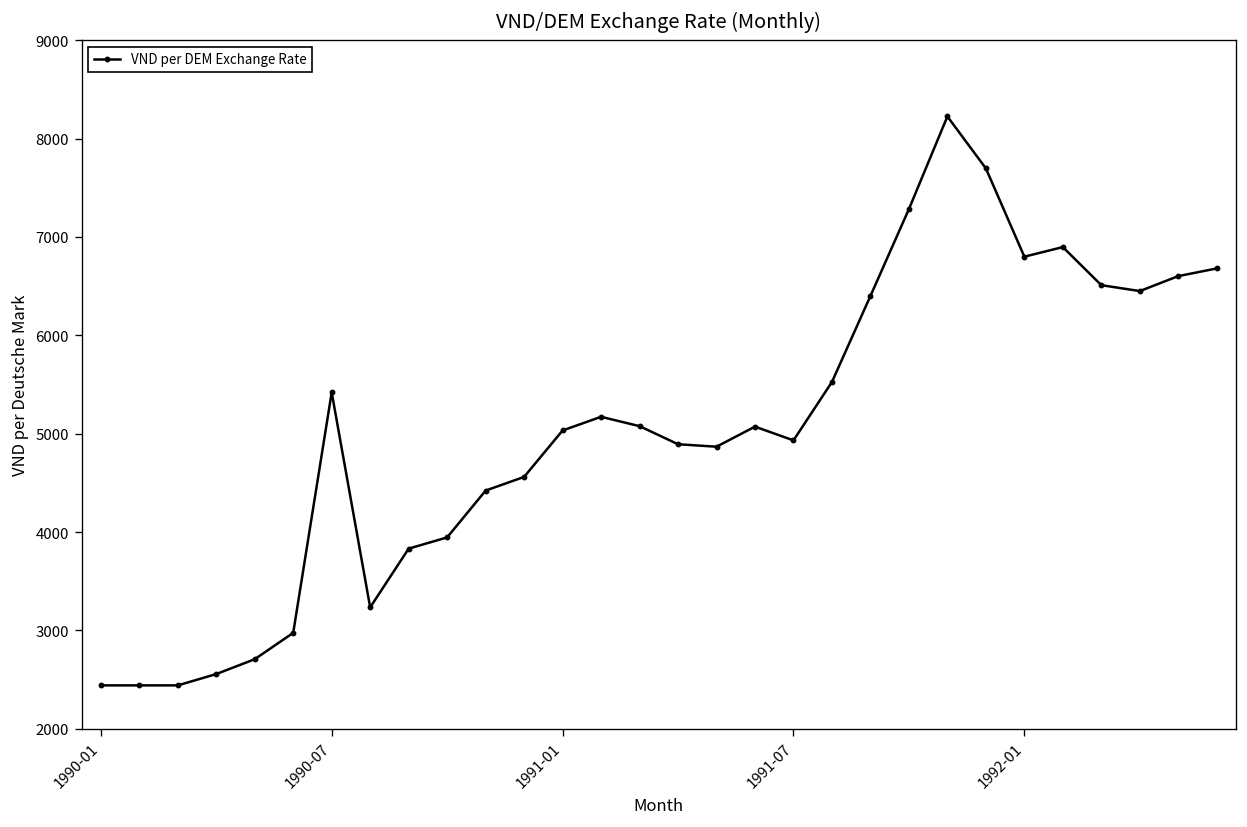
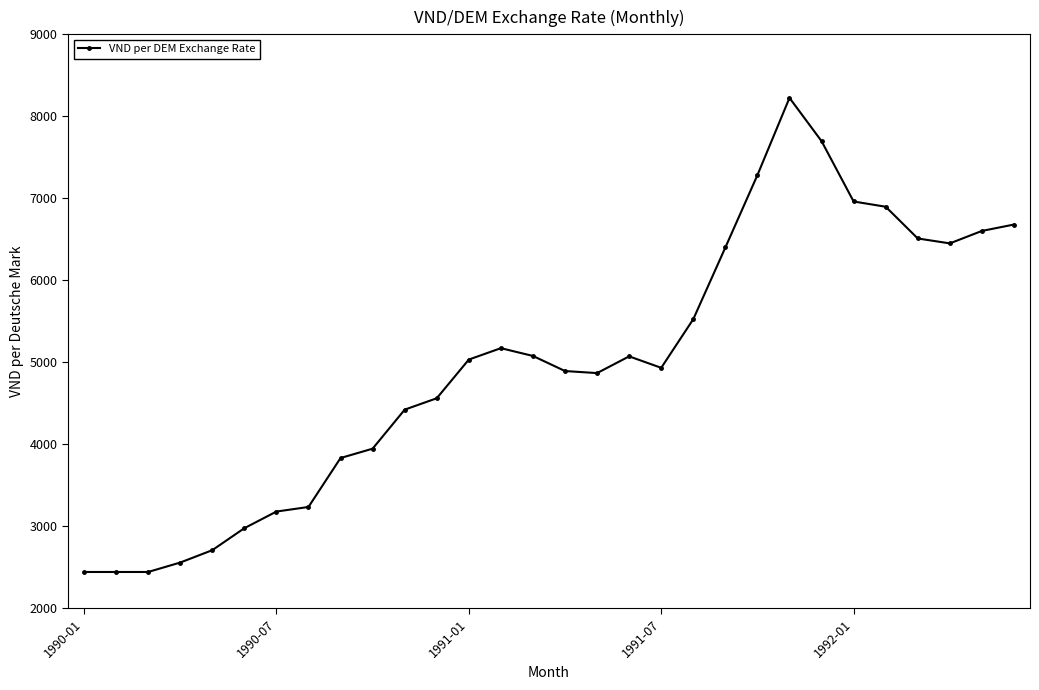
  {
    "1990-01": 2400,
-   "1990-07": 5400,
+   "1990-07": 3200,
    "1991-01": 5000,
    "1991-07": 4900,
-   "1992-01": 6800
+   "1992-01": 7000
  }
